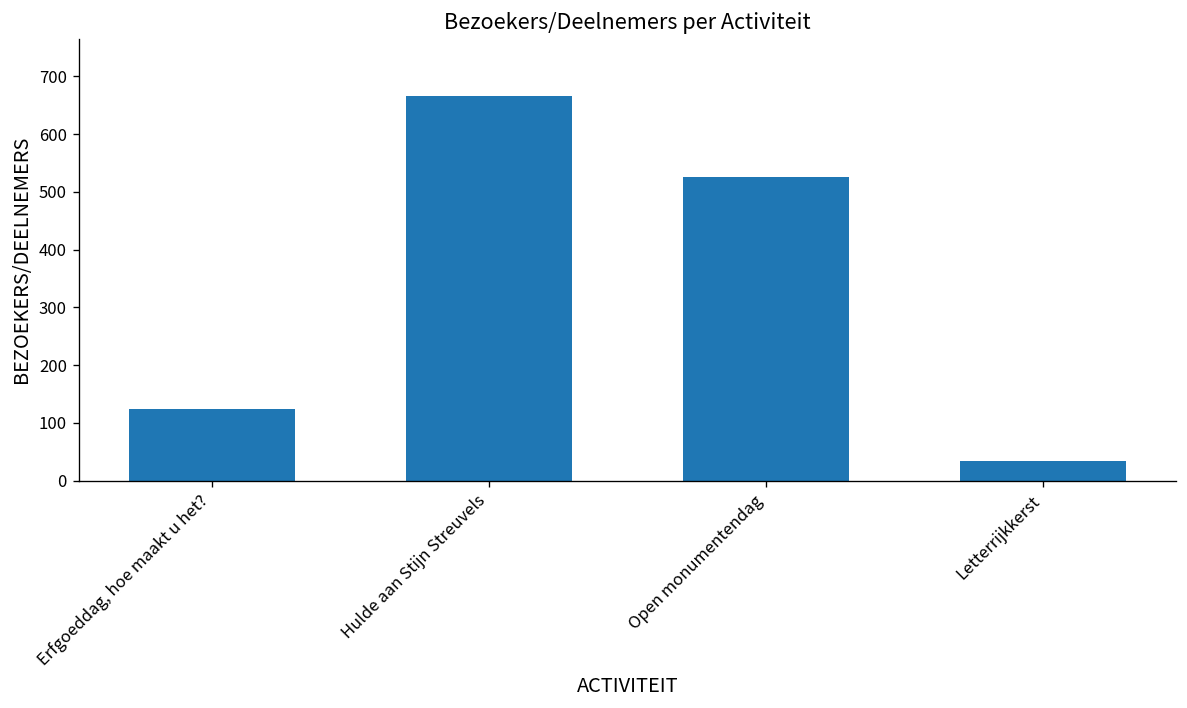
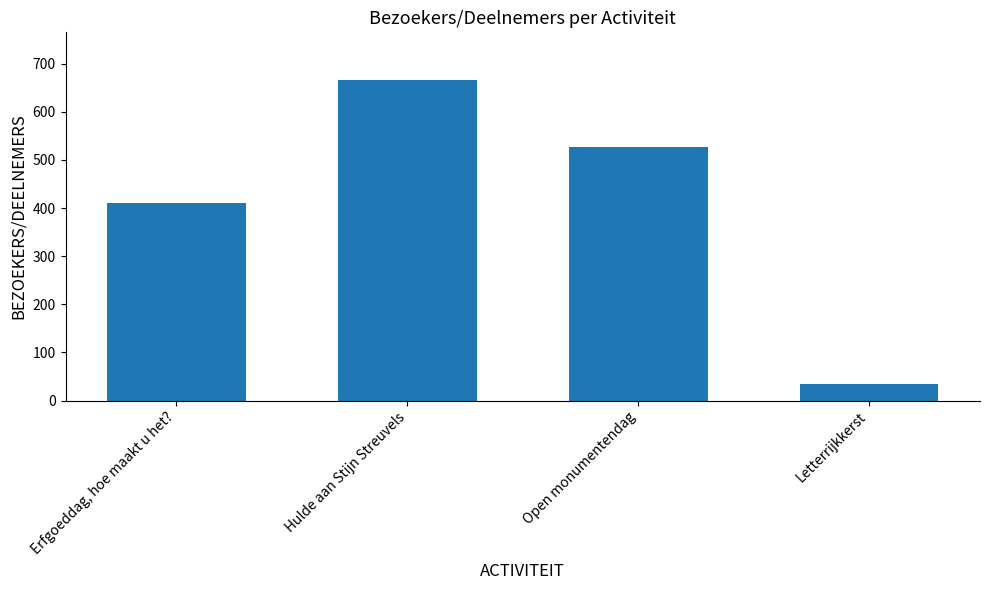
  {
-   "Erfgoeddag, hoe maakt u het?": 130,
+   "Erfgoeddag, hoe maakt u het?": 410,
    "Hulde aan Stijn Streuvels": 670,
    "Open monumentendag": 530,
    "Letterrijkkerst": 40
  }
